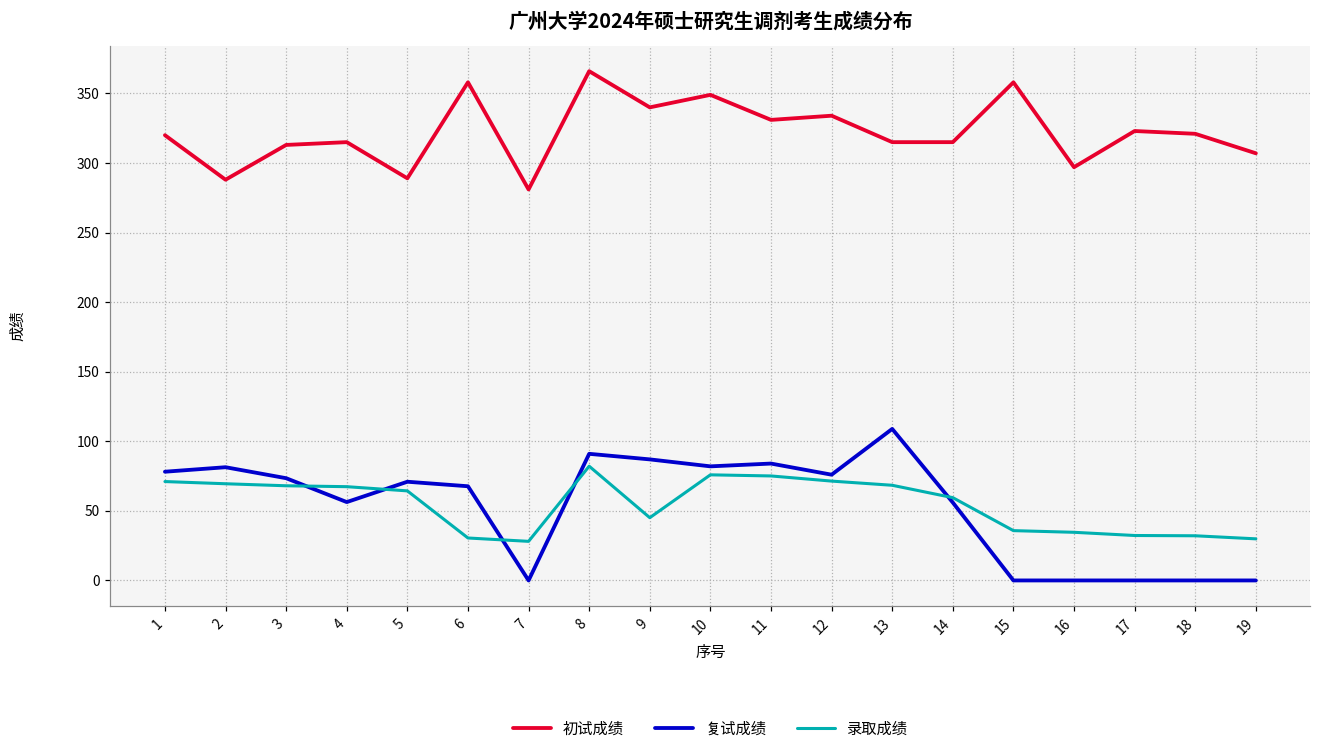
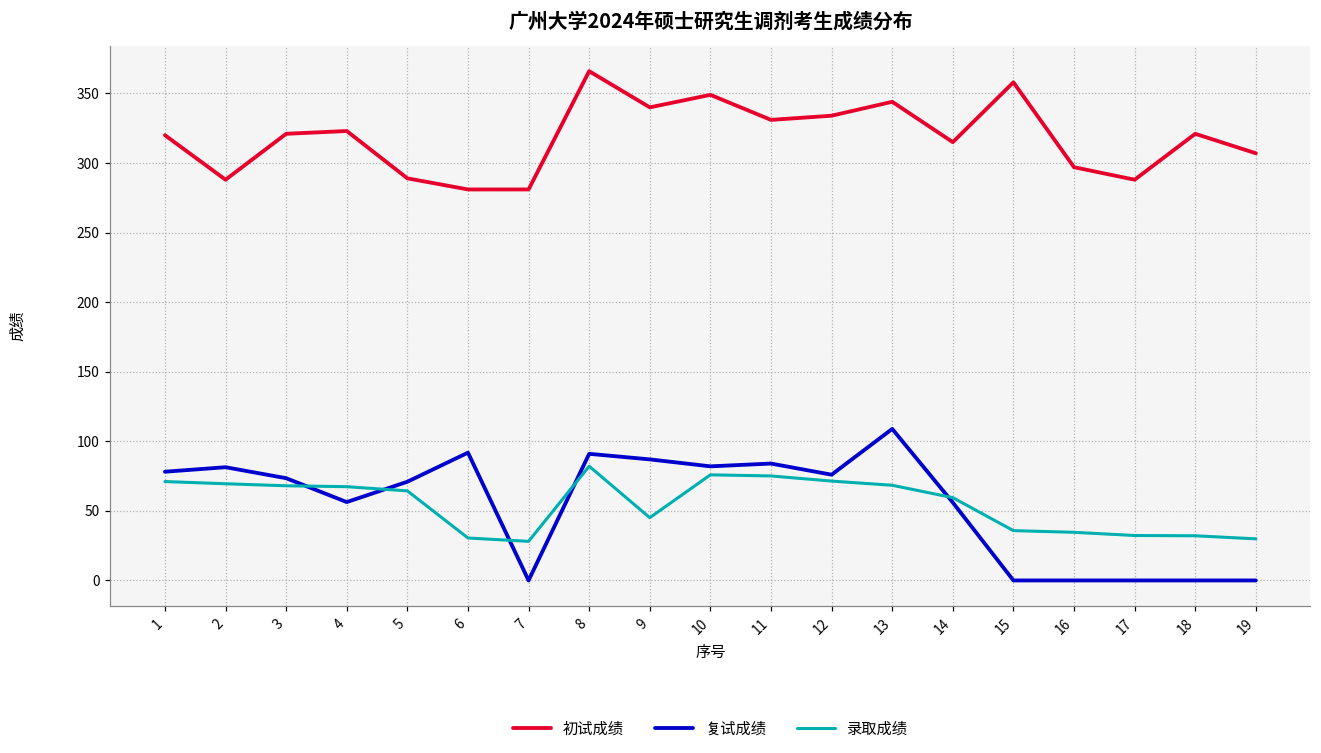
  {
    "初试成绩": {
      "1": 320,
      "2": 288,
-     "3": 313,
-     "4": 315,
+     "3": 321,
+     "4": 323,
      "5": 289,
-     "6": 358,
+     "6": 281,
      "7": 281,
      "8": 366,
      "9": 340,
      "10": 349,
      "11": 331,
      "12": 334,
-     "13": 315,
+     "13": 344,
      "14": 315,
      "15": 358,
      "16": 297,
-     "17": 323,
+     "17": 288,
      "18": 321,
      "19": 307
    },
    "复试成绩": {
      "1": 78,
      "2": 81,
      "3": 73,
      "4": 56,
      "5": 71,
-     "6": 68,
+     "6": 92,
      "7": 0,
      "8": 91,
      "9": 87,
      "10": 82,
      "11": 84,
      "12": 76,
      "13": 109,
      "14": 56,
      "15": 0,
      "16": 0,
      "17": 0,
      "18": 0,
      "19": 0
    },
    "录取成绩": {
      "1": 71,
      "2": 69,
      "3": 68,
      "4": 67,
      "5": 64,
      "6": 31,
      "7": 28,
      "8": 82,
      "9": 45,
      "10": 76,
      "11": 75,
      "12": 71,
      "13": 68,
      "14": 60,
      "15": 36,
      "16": 35,
      "17": 32,
      "18": 32,
      "19": 30
    }
  }
